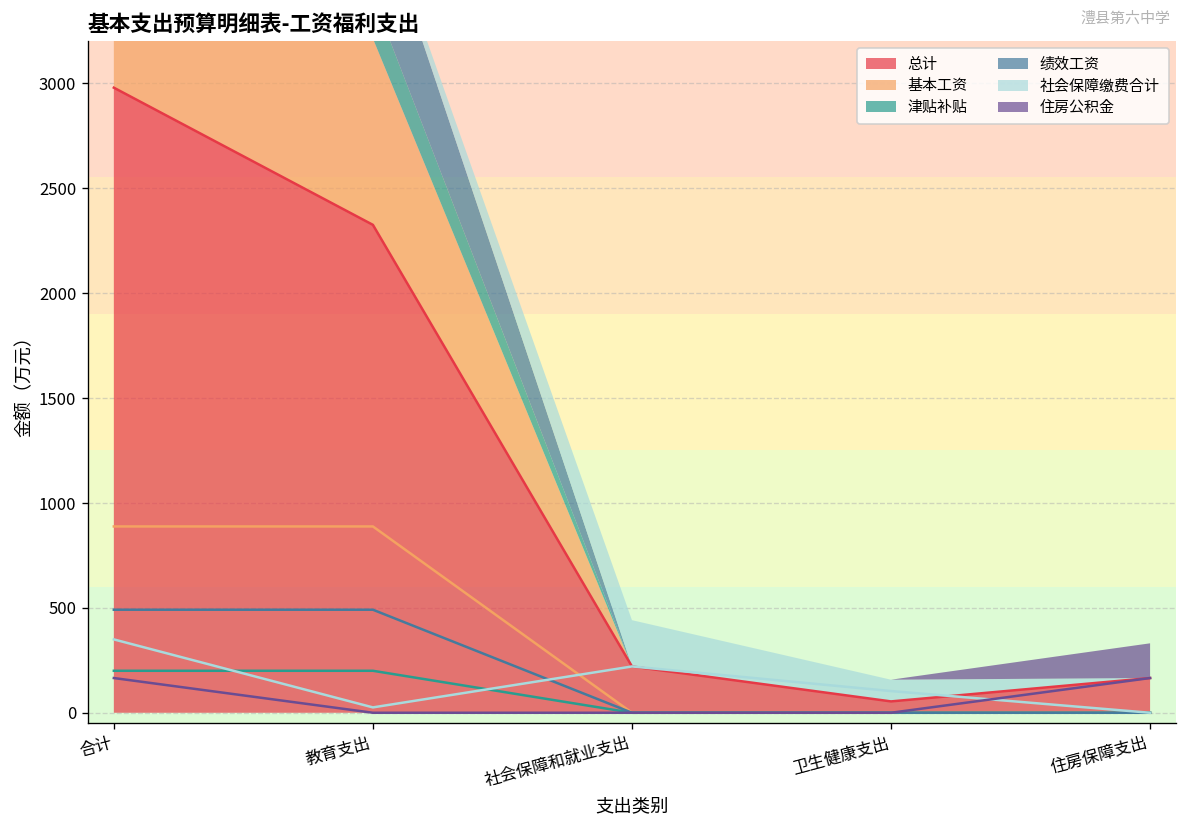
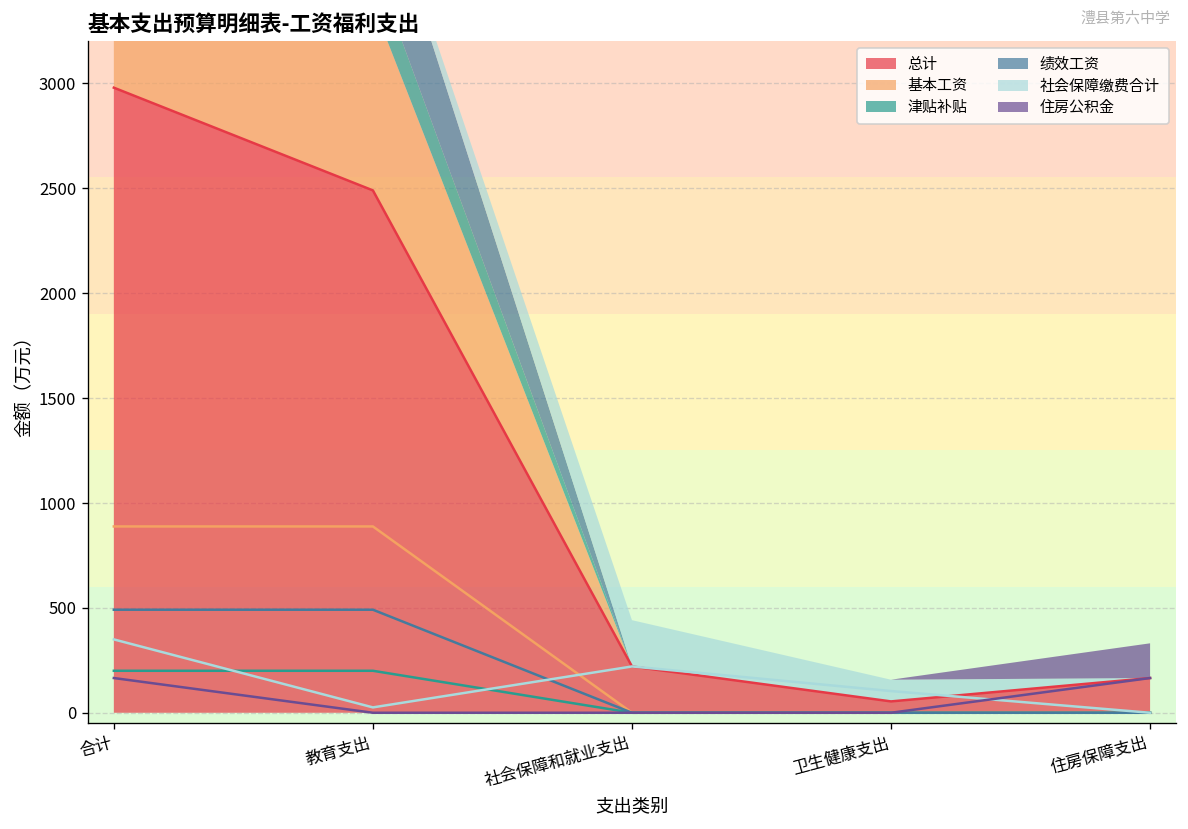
  {
    "总计": {
      "合计": 2980,
-     "教育支出": 2320
+     "教育支出": 2490
    }
  }
